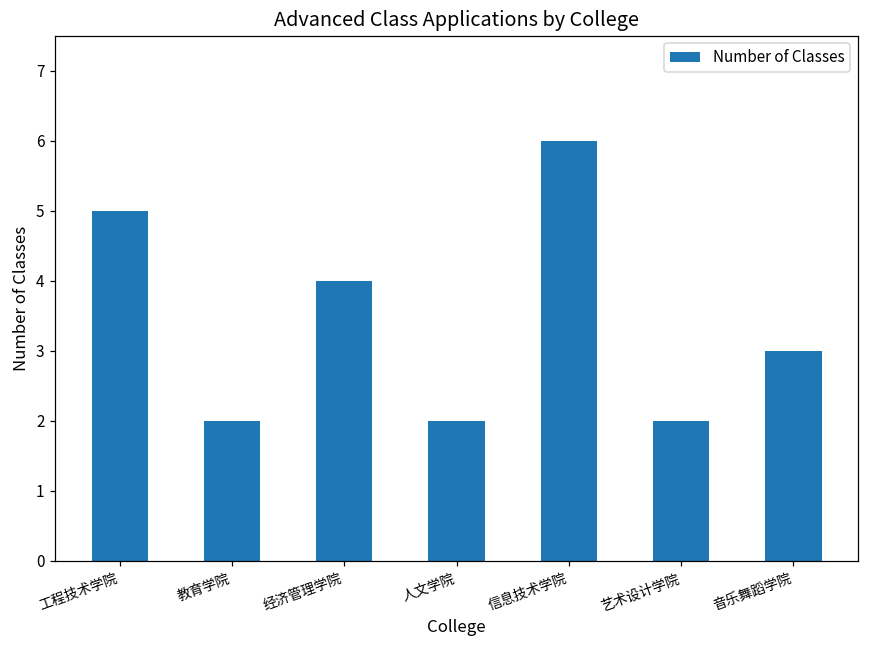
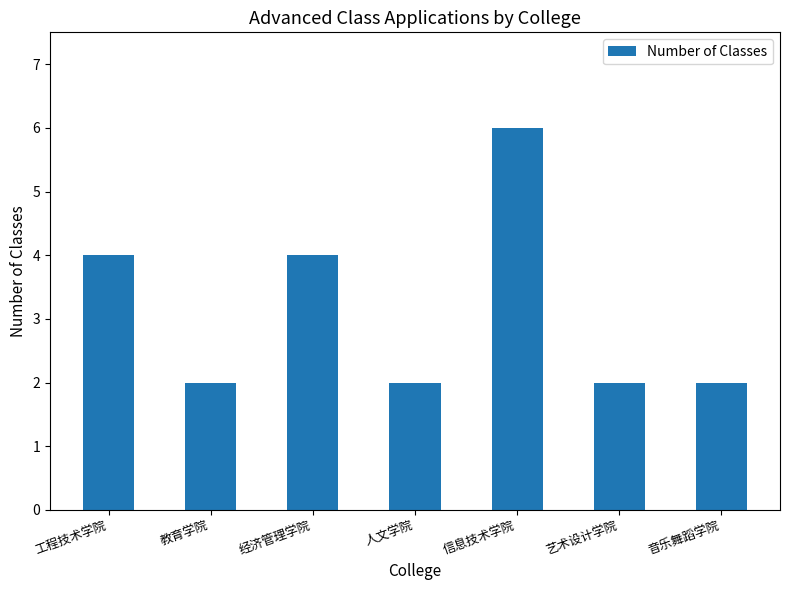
  {
-   "工程技术学院": 5,
+   "工程技术学院": 4,
    "教育学院": 2,
    "经济管理学院": 4,
    "人文学院": 2,
    "信息技术学院": 6,
    "艺术设计学院": 2,
-   "音乐舞蹈学院": 3
+   "音乐舞蹈学院": 2
  }
